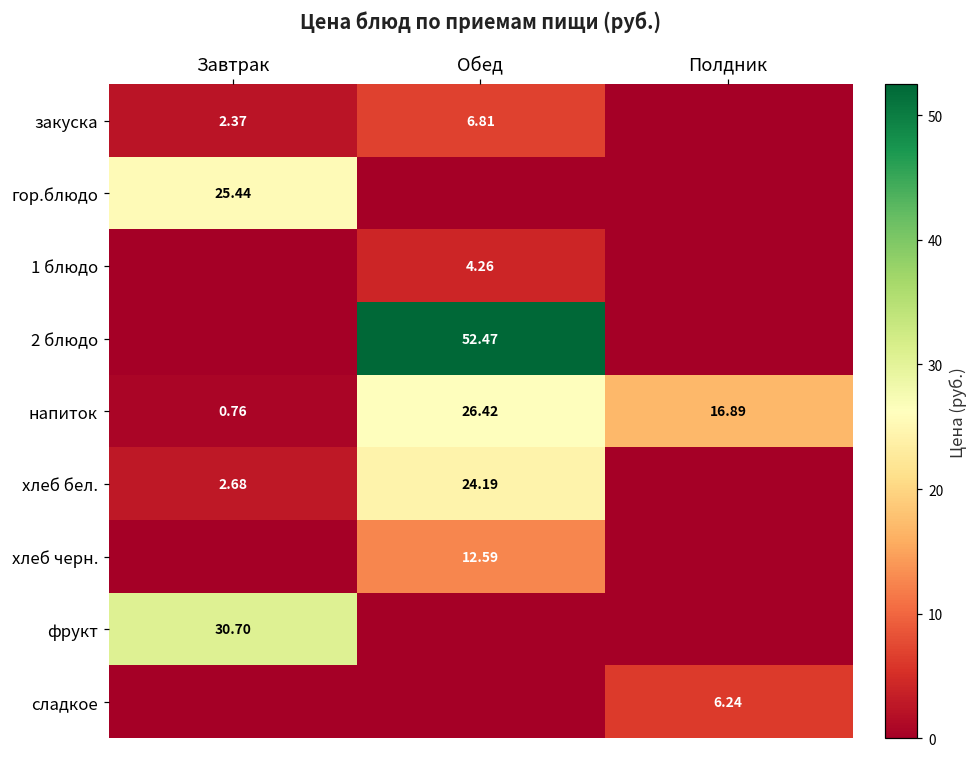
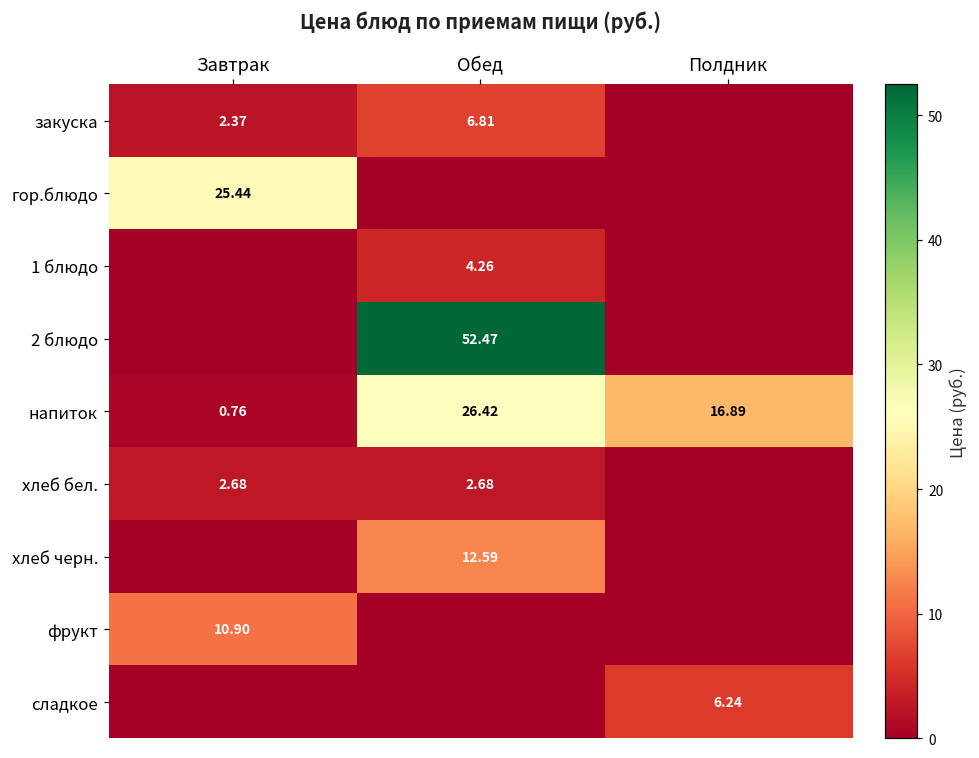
  {
    "закуска": {
      "Завтрак": 2.37,
      "Обед": 6.81
    },
    "гор.блюдо": {
      "Завтрак": 25.44
    },
    "1 блюдо": {
      "Обед": 4.26
    },
    "2 блюдо": {
      "Обед": 52.47
    },
    "напиток": {
      "Завтрак": 0.76,
      "Обед": 26.42,
      "Полдник": 16.89
    },
    "хлеб бел.": {
      "Завтрак": 2.68,
-     "Обед": 24.19
+     "Обед": 2.68
    },
    "хлеб черн.": {
      "Обед": 12.59
    },
    "фрукт": {
-     "Завтрак": 30.70
+     "Завтрак": 10.90
    },
    "сладкое": {
      "Полдник": 6.24
    }
  }
